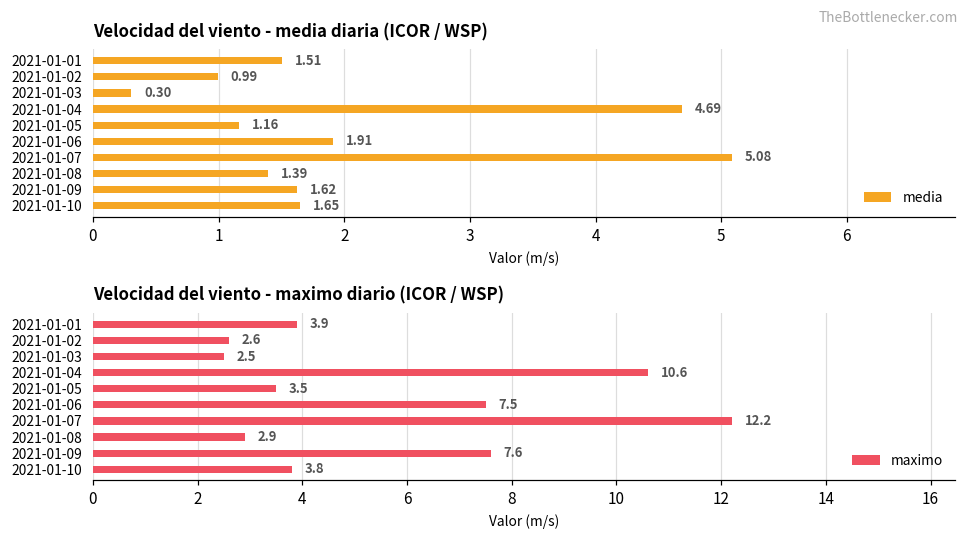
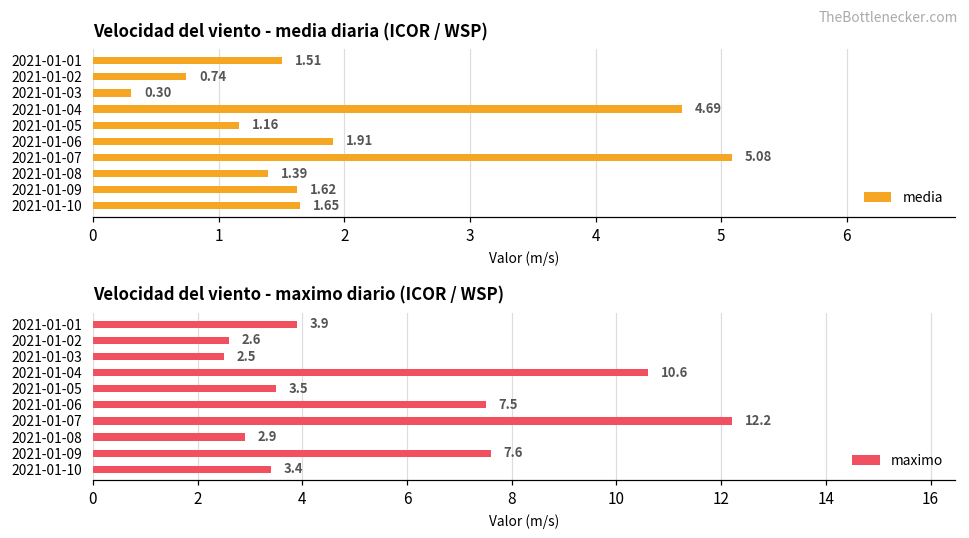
  {
    "Velocidad del viento - media diaria (ICOR / WSP)": {
      "2021-01-01": 1.51,
-     "2021-01-02": 0.99,
+     "2021-01-02": 0.74,
      "2021-01-03": 0.30,
      "2021-01-04": 4.69,
      "2021-01-05": 1.16,
      "2021-01-06": 1.91,
      "2021-01-07": 5.08,
      "2021-01-08": 1.39,
      "2021-01-09": 1.62,
      "2021-01-10": 1.65
    },
    "Velocidad del viento - maximo diario (ICOR / WSP)": {
      "2021-01-01": 3.9,
      "2021-01-02": 2.6,
      "2021-01-03": 2.5,
      "2021-01-04": 10.6,
      "2021-01-05": 3.5,
      "2021-01-06": 7.5,
      "2021-01-07": 12.2,
      "2021-01-08": 2.9,
      "2021-01-09": 7.6,
-     "2021-01-10": 3.8
+     "2021-01-10": 3.4
    }
  }
